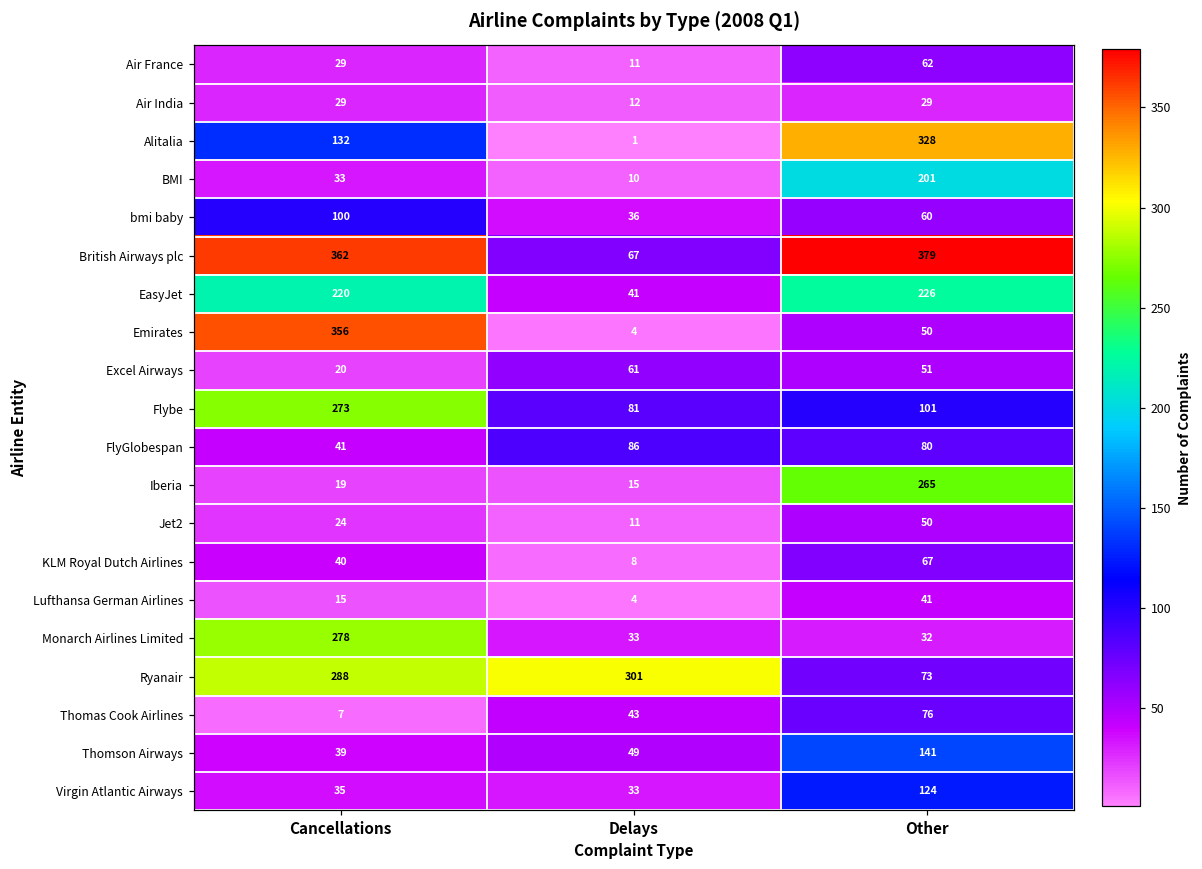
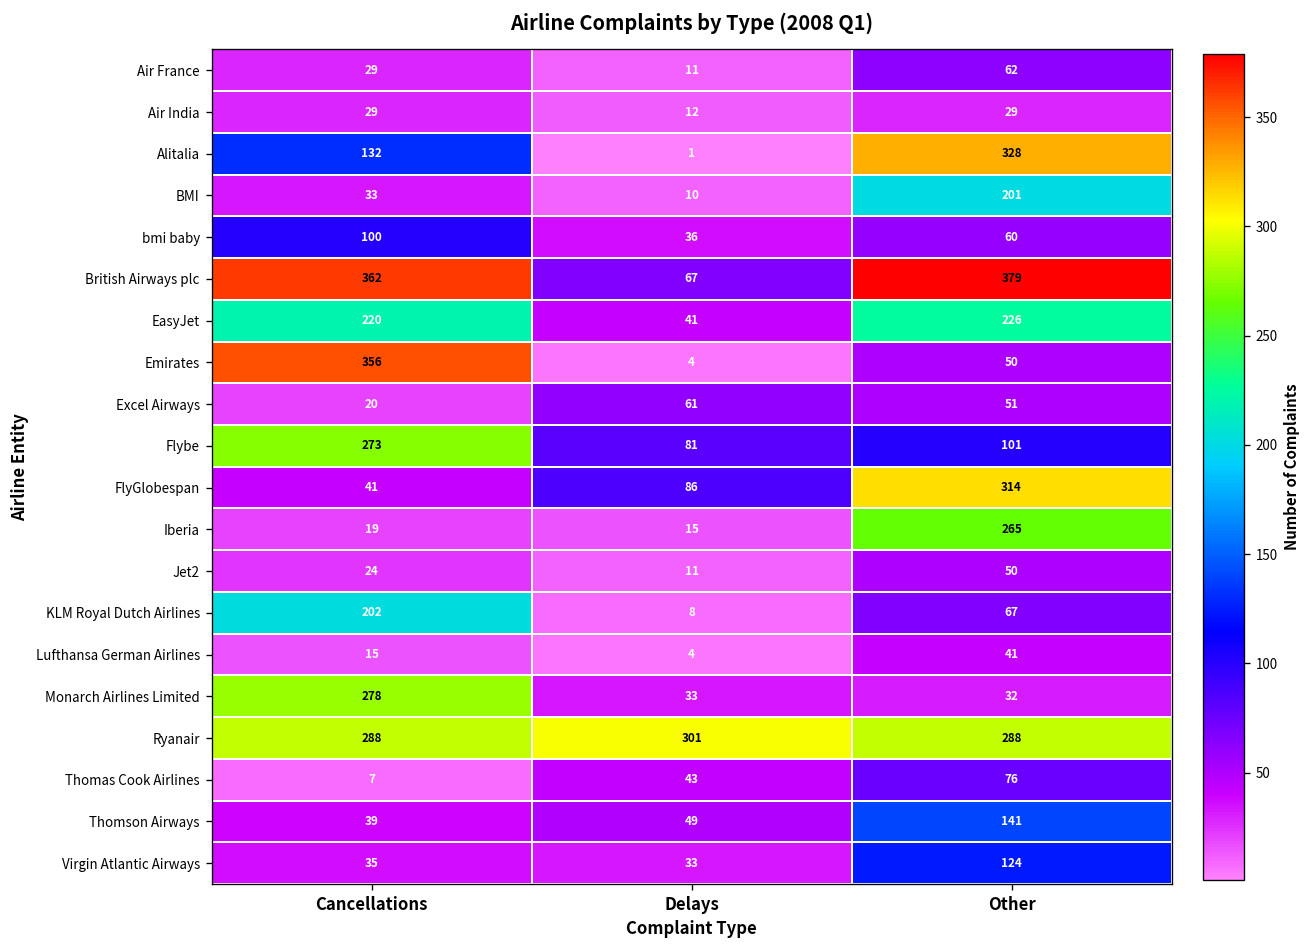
  {
    "Air France": {
      "Cancellations": 29,
      "Delays": 11,
      "Other": 62
    },
    "Air India": {
      "Cancellations": 29,
      "Delays": 12,
      "Other": 29
    },
    "Alitalia": {
      "Cancellations": 132,
      "Delays": 1,
      "Other": 328
    },
    "BMI": {
      "Cancellations": 33,
      "Delays": 10,
      "Other": 201
    },
    "bmi baby": {
      "Cancellations": 100,
      "Delays": 36,
      "Other": 60
    },
    "British Airways plc": {
      "Cancellations": 362,
      "Delays": 67,
      "Other": 379
    },
    "EasyJet": {
      "Cancellations": 220,
      "Delays": 41,
      "Other": 226
    },
    "Emirates": {
      "Cancellations": 356,
      "Delays": 4,
      "Other": 50
    },
    "Excel Airways": {
      "Cancellations": 20,
      "Delays": 61,
      "Other": 51
    },
    "Flybe": {
      "Cancellations": 273,
      "Delays": 81,
      "Other": 101
    },
    "FlyGlobespan": {
      "Cancellations": 41,
      "Delays": 86,
-     "Other": 80
+     "Other": 314
    },
    "Iberia": {
      "Cancellations": 19,
      "Delays": 15,
      "Other": 265
    },
    "Jet2": {
      "Cancellations": 24,
      "Delays": 11,
      "Other": 50
    },
    "KLM Royal Dutch Airlines": {
-     "Cancellations": 40,
+     "Cancellations": 202,
      "Delays": 8,
      "Other": 67
    },
    "Lufthansa German Airlines": {
      "Cancellations": 15,
      "Delays": 4,
      "Other": 41
    },
    "Monarch Airlines Limited": {
      "Cancellations": 278,
      "Delays": 33,
      "Other": 32
    },
    "Ryanair": {
      "Cancellations": 288,
      "Delays": 301,
-     "Other": 73
+     "Other": 288
    },
    "Thomas Cook Airlines": {
      "Cancellations": 7,
      "Delays": 43,
      "Other": 76
    },
    "Thomson Airways": {
      "Cancellations": 39,
      "Delays": 49,
      "Other": 141
    },
    "Virgin Atlantic Airways": {
      "Cancellations": 35,
      "Delays": 33,
      "Other": 124
    }
  }
